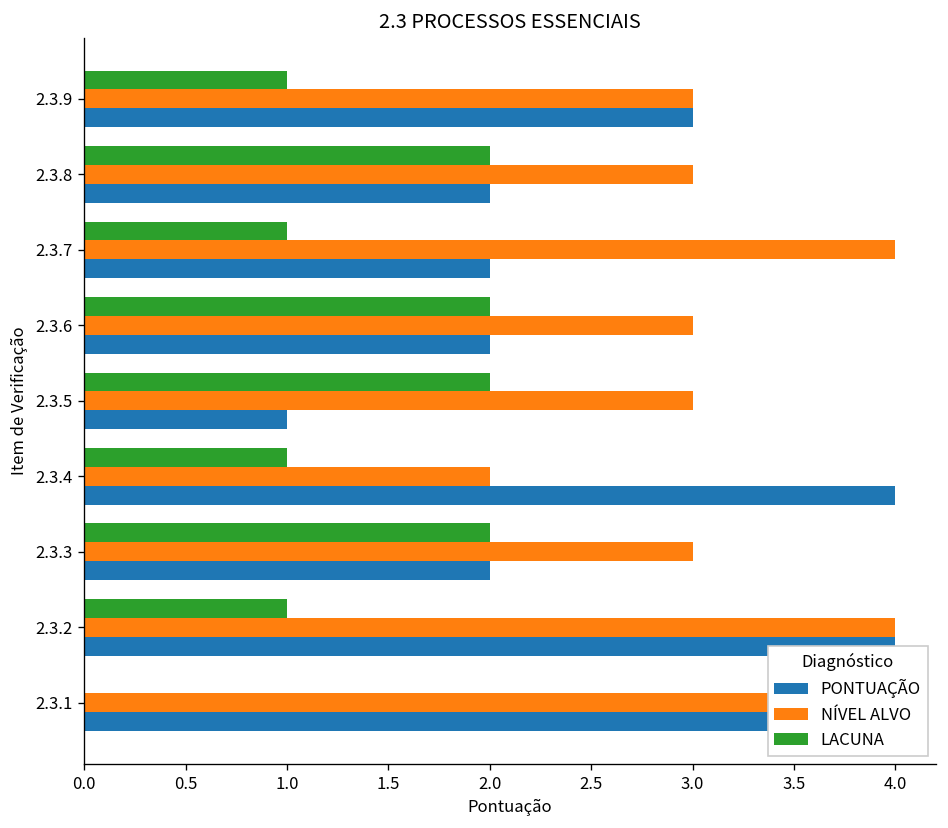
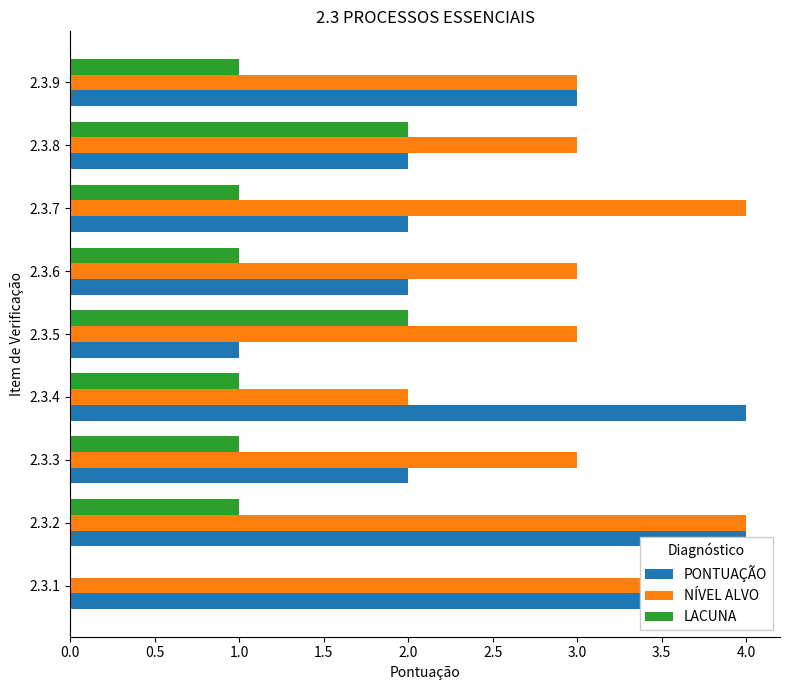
  {
    "PONTUAÇÃO": {
      "2.3.9": 3,
      "2.3.8": 2,
      "2.3.7": 2,
      "2.3.6": 2,
      "2.3.5": 1,
      "2.3.4": 4,
      "2.3.3": 2
    },
    "NÍVEL ALVO": {
      "2.3.9": 3,
      "2.3.8": 3,
      "2.3.7": 4,
      "2.3.6": 3,
      "2.3.5": 3,
      "2.3.4": 2,
      "2.3.3": 3,
      "2.3.2": 4
    },
    "LACUNA": {
      "2.3.9": 1,
      "2.3.8": 2,
      "2.3.7": 1,
-     "2.3.6": 2,
+     "2.3.6": 1,
      "2.3.5": 2,
      "2.3.4": 1,
-     "2.3.3": 2,
+     "2.3.3": 1,
      "2.3.2": 1,
      "2.3.1": 0
    }
  }
